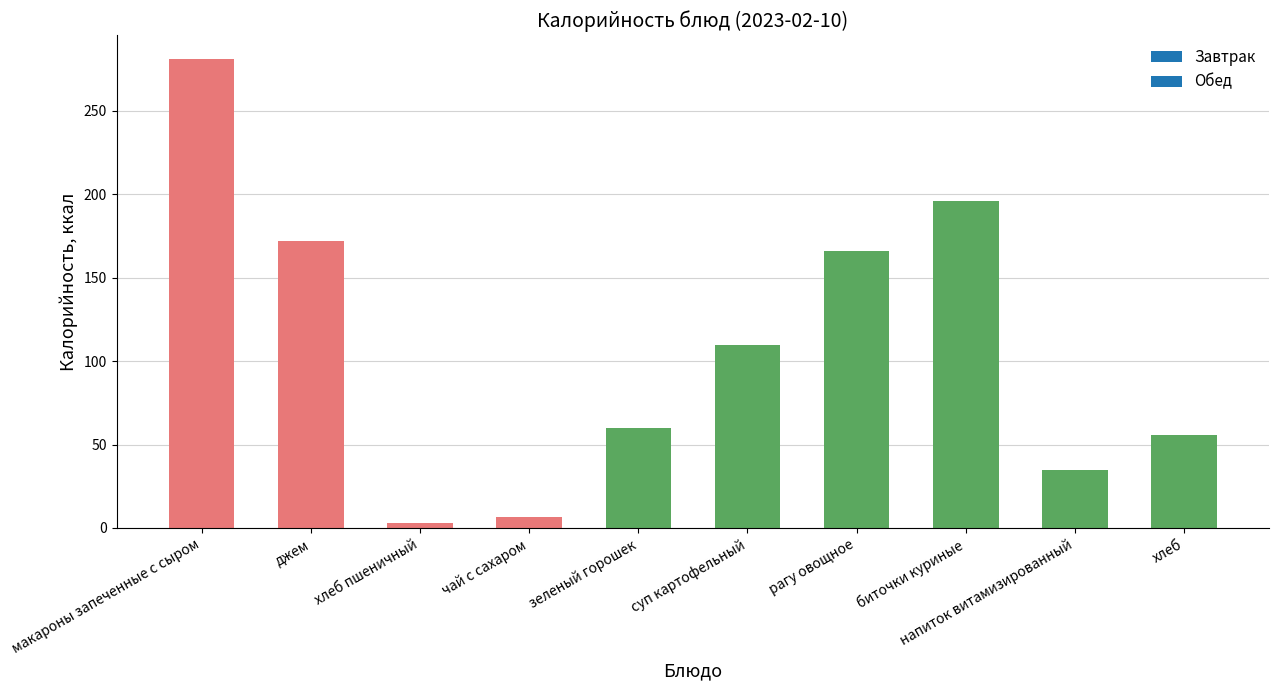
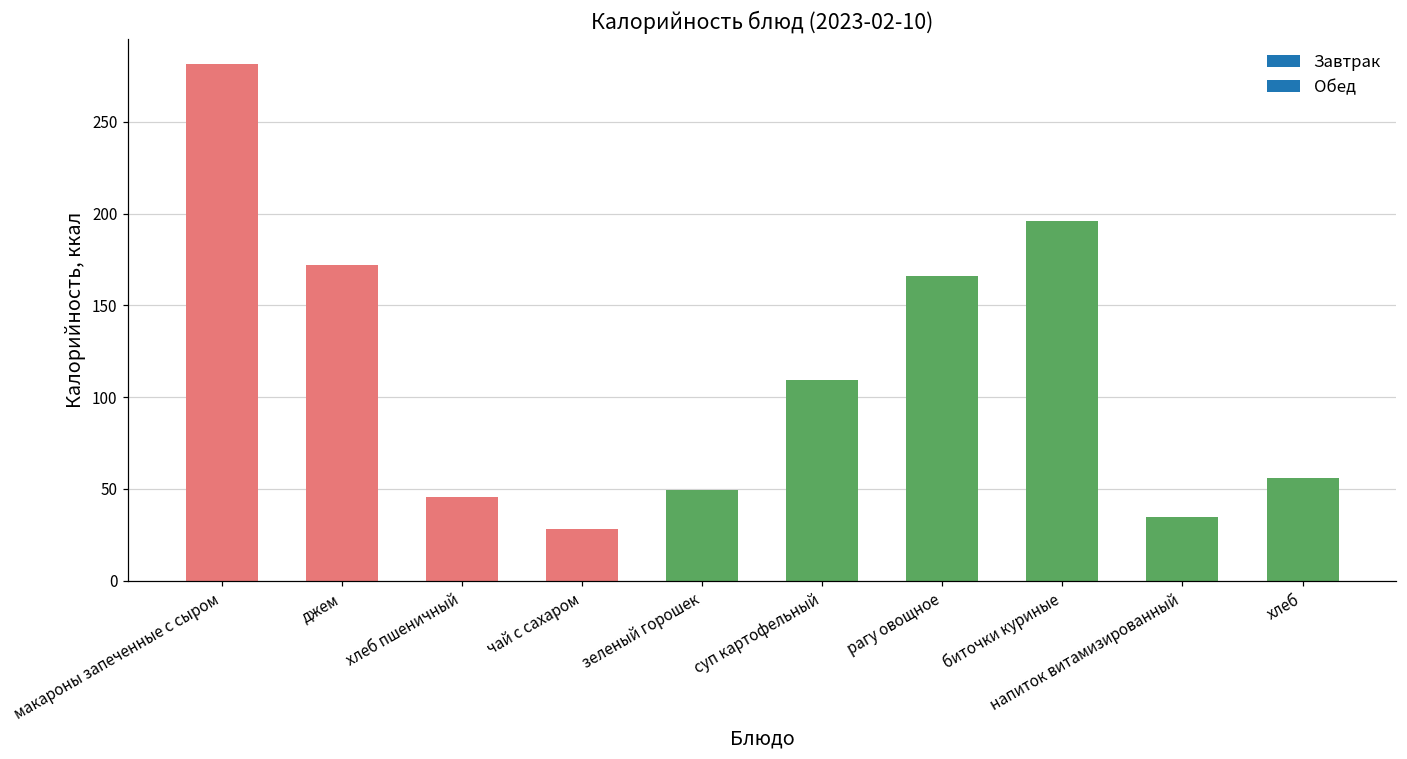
  {
    "макароны запеченные с сыром": 281,
    "джем": 172,
-   "хлеб пшеничный": 3,
-   "чай с сахаром": 7,
-   "зеленый горошек": 60,
+   "хлеб пшеничный": 46,
+   "чай с сахаром": 28,
+   "зеленый горошек": 49,
    "суп картофельный": 109,
    "рагу овощное": 166,
    "биточки куриные": 196,
    "напиток витамизированный": 35,
    "хлеб": 56
  }
